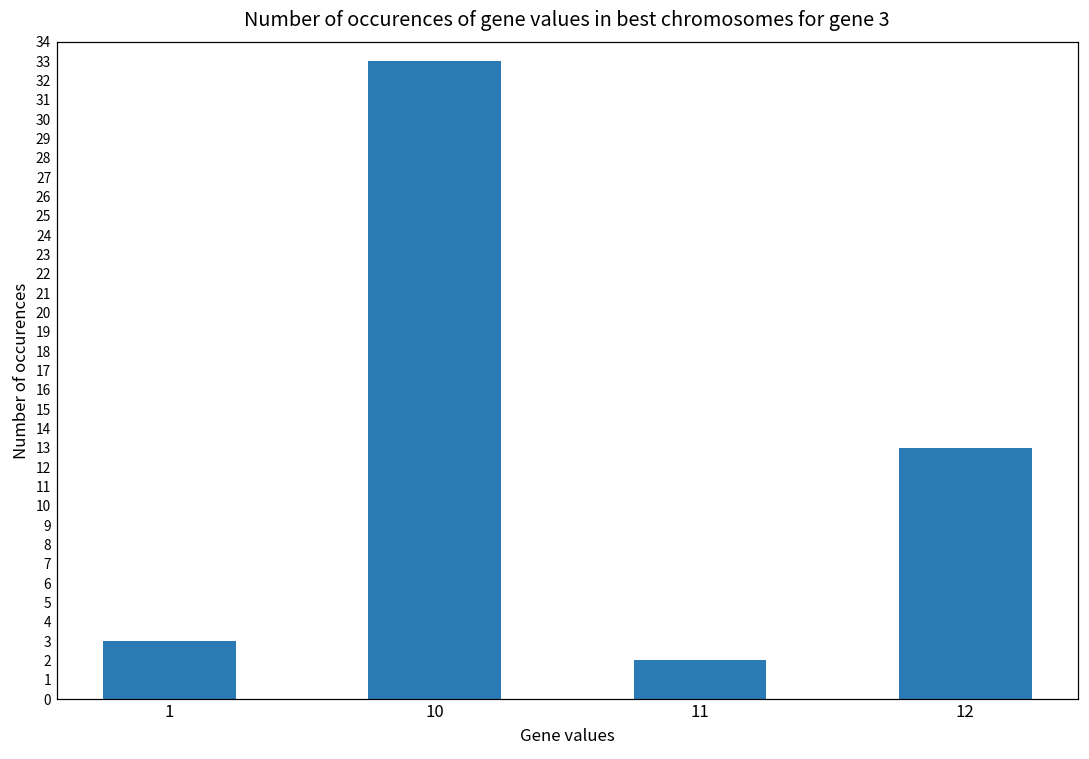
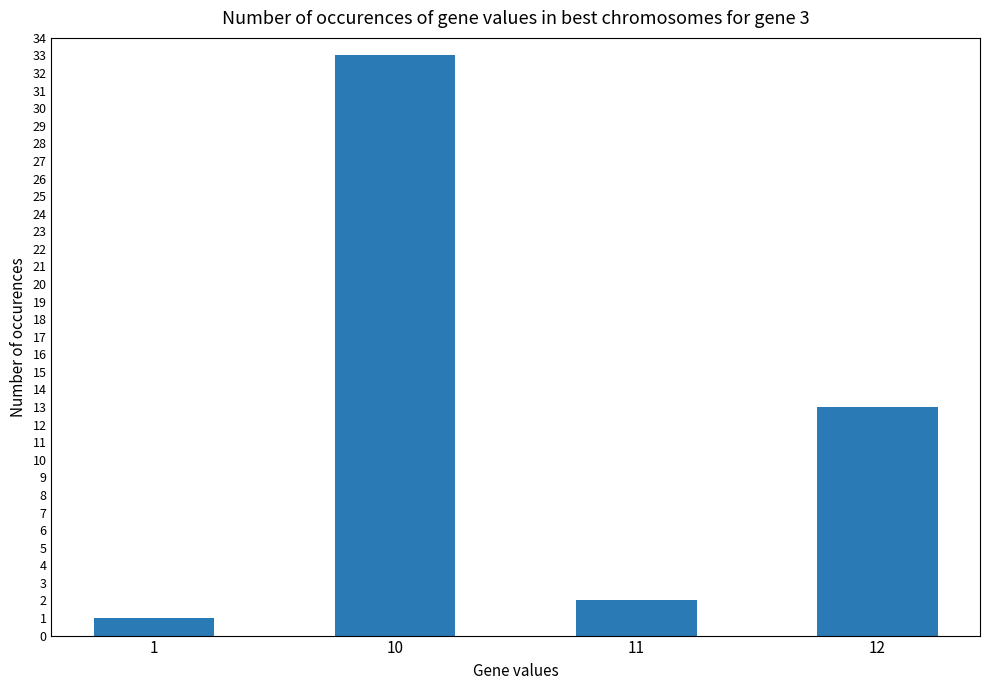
  {
-   "1": 3,
+   "1": 1,
    "10": 33,
    "11": 2,
    "12": 13
  }
